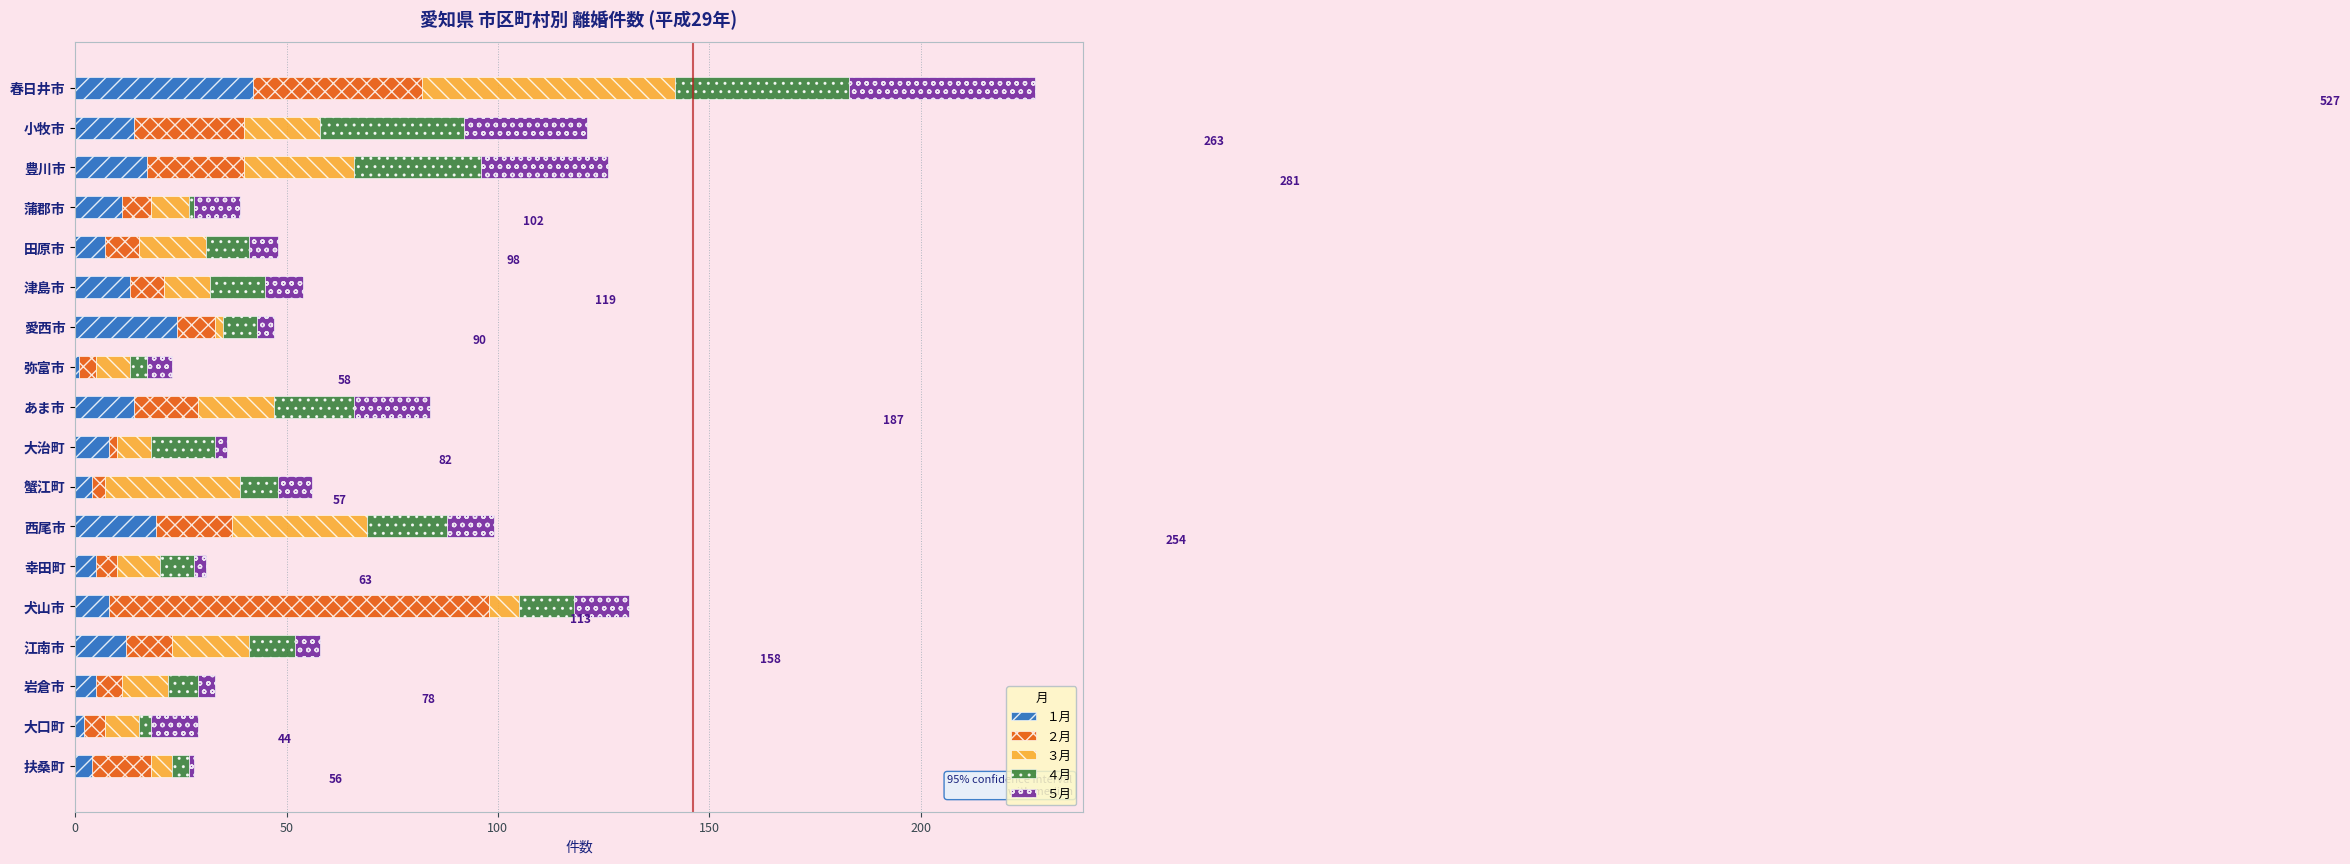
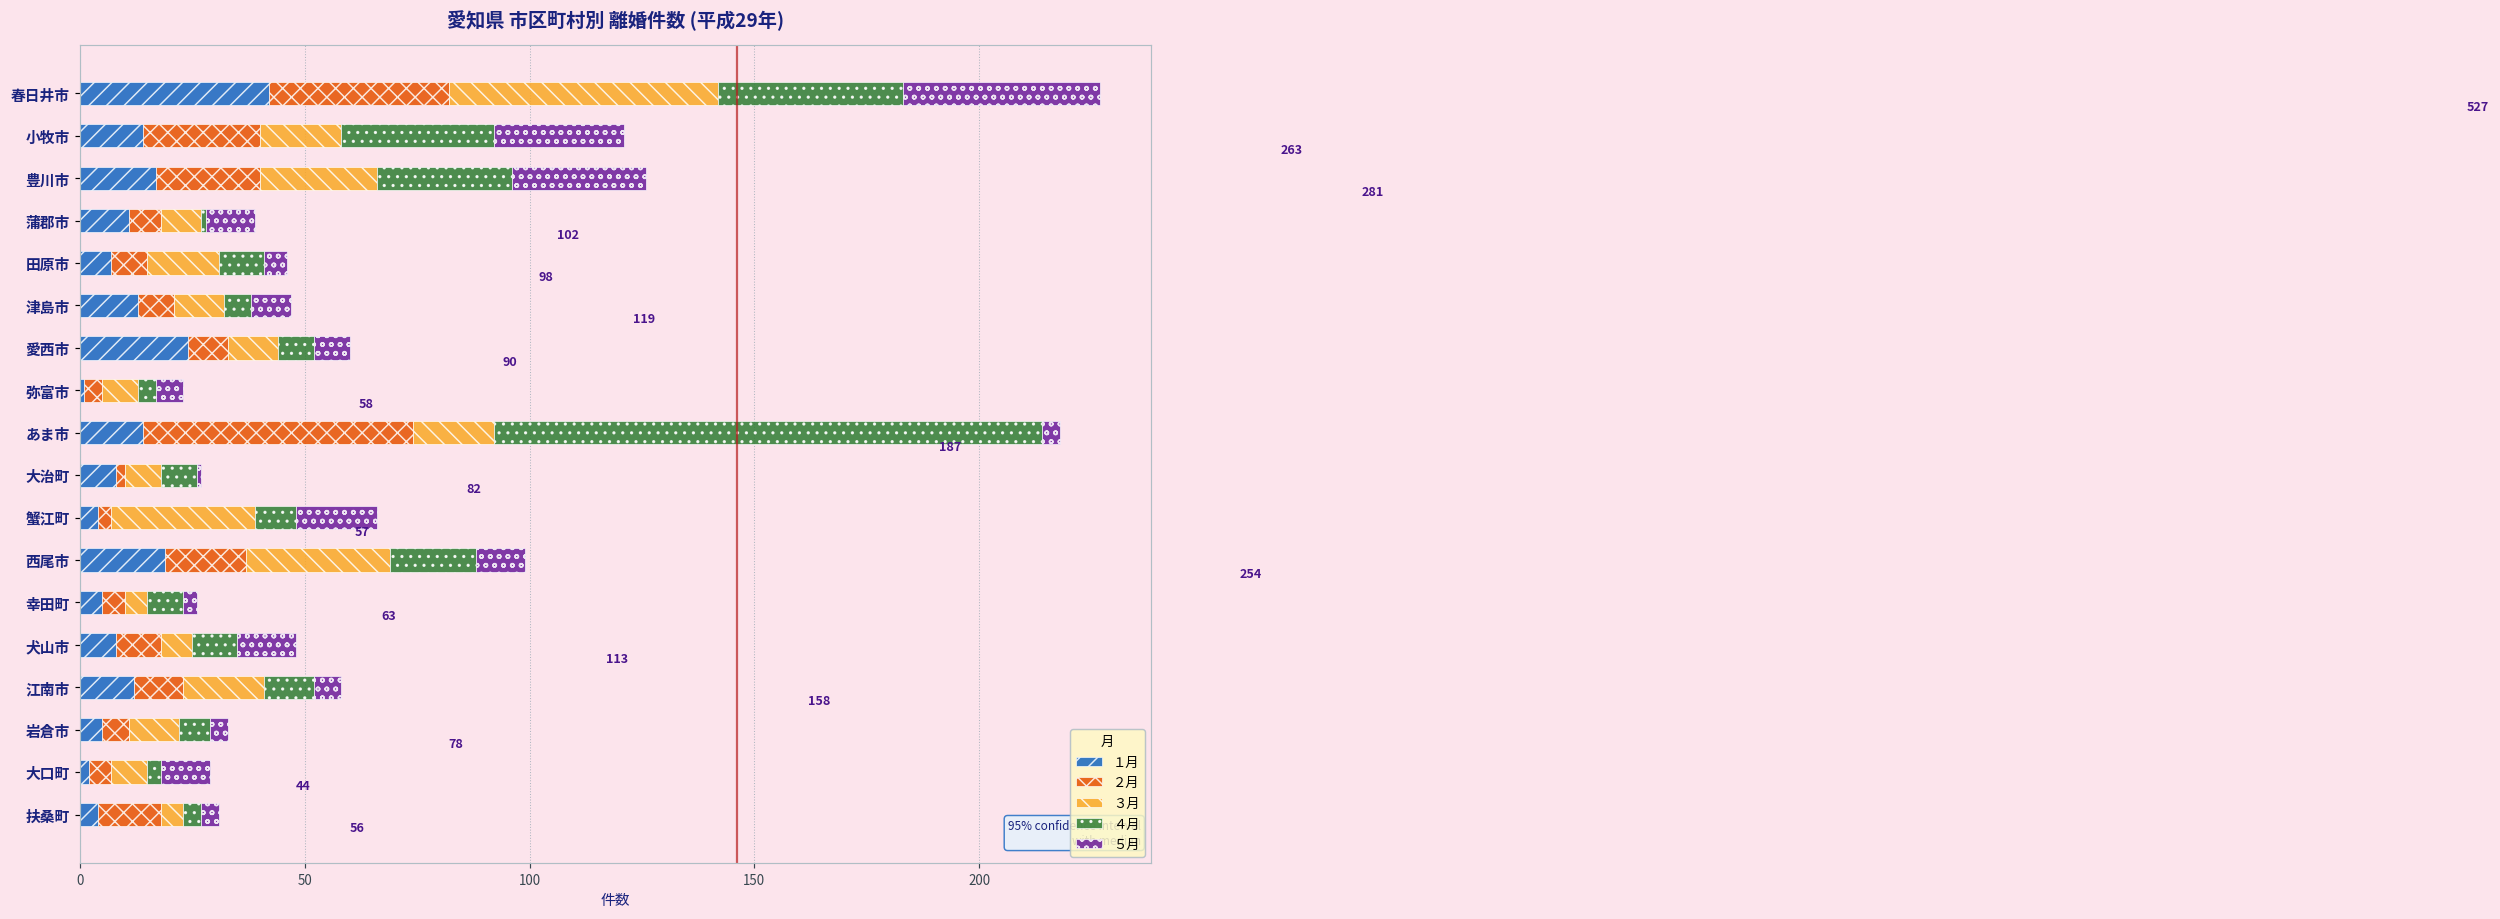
  {
    "１月": {
      "春日井市": 42,
      "小牧市": 14,
      "豊川市": 17,
      "蒲郡市": 11,
      "田原市": 7,
      "津島市": 13,
      "愛西市": 24,
      "弥富市": 1,
      "あま市": 14,
      "大治町": 8,
      "蟹江町": 4,
      "西尾市": 19,
      "幸田町": 5,
      "犬山市": 8,
      "江南市": 12,
      "岩倉市": 5,
      "大口町": 2,
      "扶桑町": 4
    },
    "２月": {
      "春日井市": 40,
      "小牧市": 26,
      "豊川市": 23,
      "蒲郡市": 7,
      "田原市": 8,
      "津島市": 8,
      "愛西市": 9,
      "弥富市": 4,
-     "あま市": 15,
+     "あま市": 60,
      "大治町": 2,
      "蟹江町": 3,
      "西尾市": 18,
      "幸田町": 5,
-     "犬山市": 90,
+     "犬山市": 10,
      "江南市": 11,
      "岩倉市": 6,
      "大口町": 5,
      "扶桑町": 14
    },
    "３月": {
      "春日井市": 60,
      "小牧市": 18,
      "豊川市": 26,
      "蒲郡市": 9,
      "田原市": 16,
      "津島市": 11,
-     "愛西市": 2,
+     "愛西市": 11,
      "弥富市": 8,
      "あま市": 18,
      "大治町": 8,
      "蟹江町": 32,
      "西尾市": 32,
-     "幸田町": 10,
+     "幸田町": 5,
      "犬山市": 7,
      "江南市": 18,
      "岩倉市": 11,
      "大口町": 8,
      "扶桑町": 5
    },
    "４月": {
      "春日井市": 41,
      "小牧市": 34,
      "豊川市": 30,
      "蒲郡市": 1,
      "田原市": 10,
-     "津島市": 13,
+     "津島市": 6,
      "愛西市": 8,
      "弥富市": 4,
-     "あま市": 19,
-     "大治町": 15,
+     "あま市": 122,
+     "大治町": 8,
      "蟹江町": 9,
      "西尾市": 19,
      "幸田町": 8,
-     "犬山市": 13,
+     "犬山市": 10,
      "江南市": 11,
      "岩倉市": 7,
      "大口町": 3,
      "扶桑町": 4
    },
    "５月": {
      "春日井市": 44,
      "小牧市": 29,
      "豊川市": 30,
      "蒲郡市": 11,
-     "田原市": 7,
+     "田原市": 5,
      "津島市": 9,
-     "愛西市": 4,
+     "愛西市": 8,
      "弥富市": 6,
-     "あま市": 18,
-     "大治町": 3,
-     "蟹江町": 8,
+     "あま市": 4,
+     "大治町": 1,
+     "蟹江町": 18,
      "西尾市": 11,
      "幸田町": 3,
      "犬山市": 13,
      "江南市": 6,
      "岩倉市": 4,
      "大口町": 11,
-     "扶桑町": 1
+     "扶桑町": 4
    }
  }
